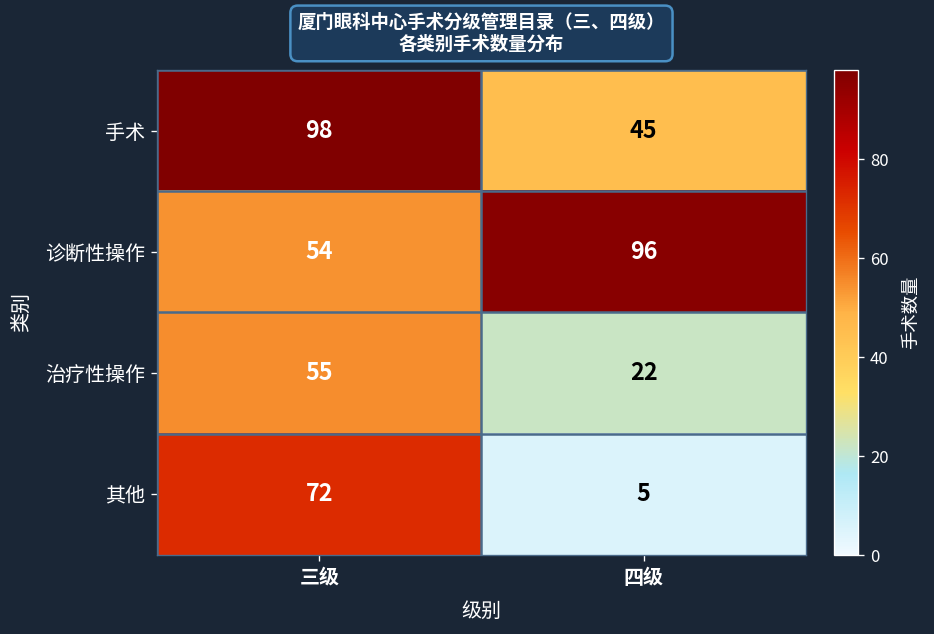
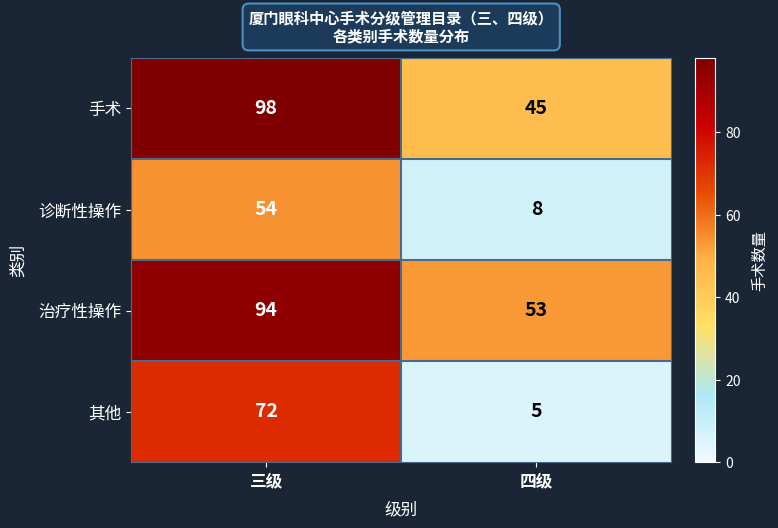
  {
    "手术": {
      "三级": 98,
      "四级": 45
    },
    "诊断性操作": {
      "三级": 54,
-     "四级": 96
+     "四级": 8
    },
    "治疗性操作": {
-     "三级": 55,
-     "四级": 22
+     "三级": 94,
+     "四级": 53
    },
    "其他": {
      "三级": 72,
      "四级": 5
    }
  }
